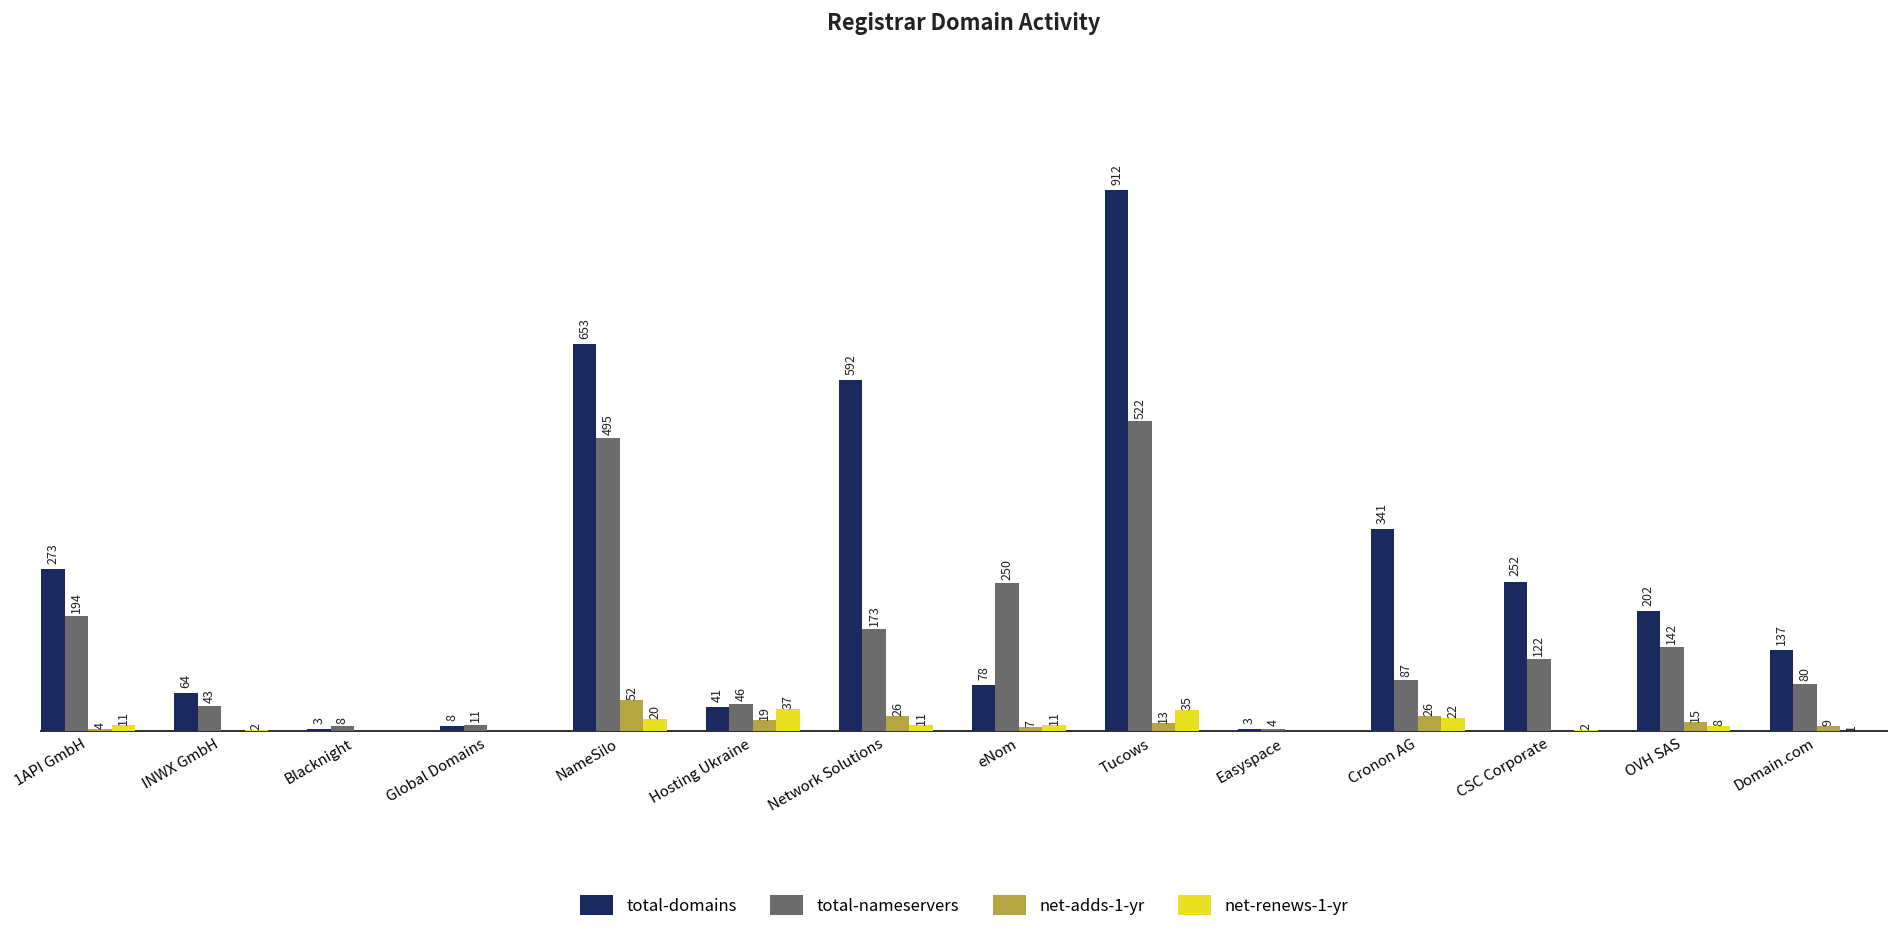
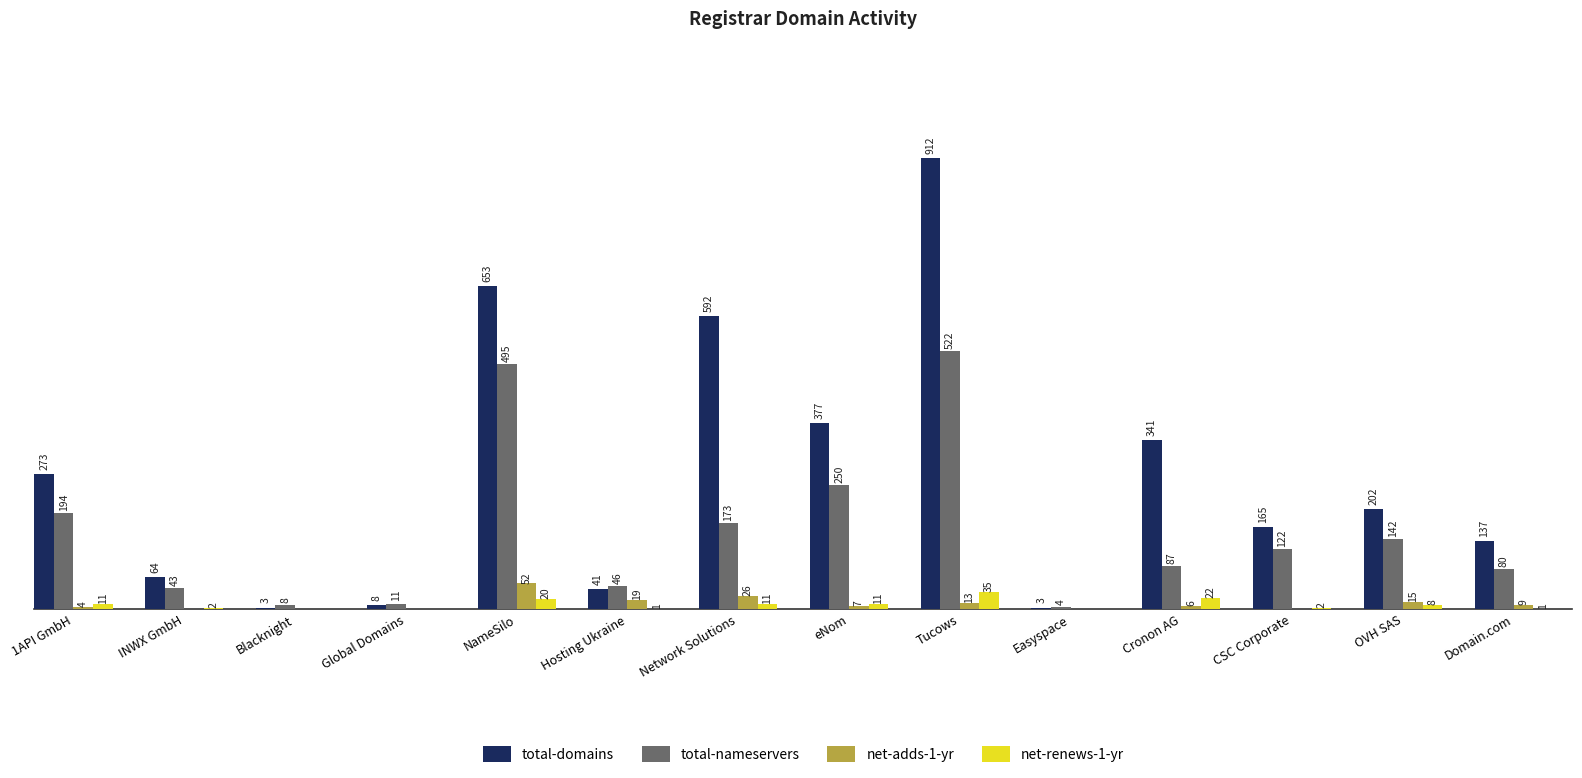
  {
    "total-domains": {
      "1API GmbH": 273,
      "INWX GmbH": 64,
      "Blacknight": 3,
      "Global Domains": 8,
      "NameSilo": 653,
      "Hosting Ukraine": 41,
      "Network Solutions": 592,
-     "eNom": 78,
+     "eNom": 377,
      "Tucows": 912,
      "Easyspace": 3,
      "Cronon AG": 341,
-     "CSC Corporate": 252,
+     "CSC Corporate": 165,
      "OVH SAS": 202,
      "Domain.com": 137
    },
    "total-nameservers": {
      "1API GmbH": 194,
      "INWX GmbH": 43,
      "Blacknight": 8,
      "Global Domains": 11,
      "NameSilo": 495,
      "Hosting Ukraine": 46,
      "Network Solutions": 173,
      "eNom": 250,
      "Tucows": 522,
      "Easyspace": 4,
      "Cronon AG": 87,
      "CSC Corporate": 122,
      "OVH SAS": 142,
      "Domain.com": 80
    },
    "net-adds-1-yr": {
      "1API GmbH": 4,
      "NameSilo": 52,
      "Hosting Ukraine": 19,
      "Network Solutions": 26,
      "eNom": 7,
      "Tucows": 13,
-     "Cronon AG": 26,
+     "Cronon AG": 6,
      "OVH SAS": 15,
      "Domain.com": 9
    },
    "net-renews-1-yr": {
      "1API GmbH": 11,
      "INWX GmbH": 2,
      "NameSilo": 20,
-     "Hosting Ukraine": 37,
+     "Hosting Ukraine": 1,
      "Network Solutions": 11,
      "eNom": 11,
      "Tucows": 35,
      "Cronon AG": 22,
      "CSC Corporate": 2,
      "OVH SAS": 8,
      "Domain.com": 1
    }
  }
